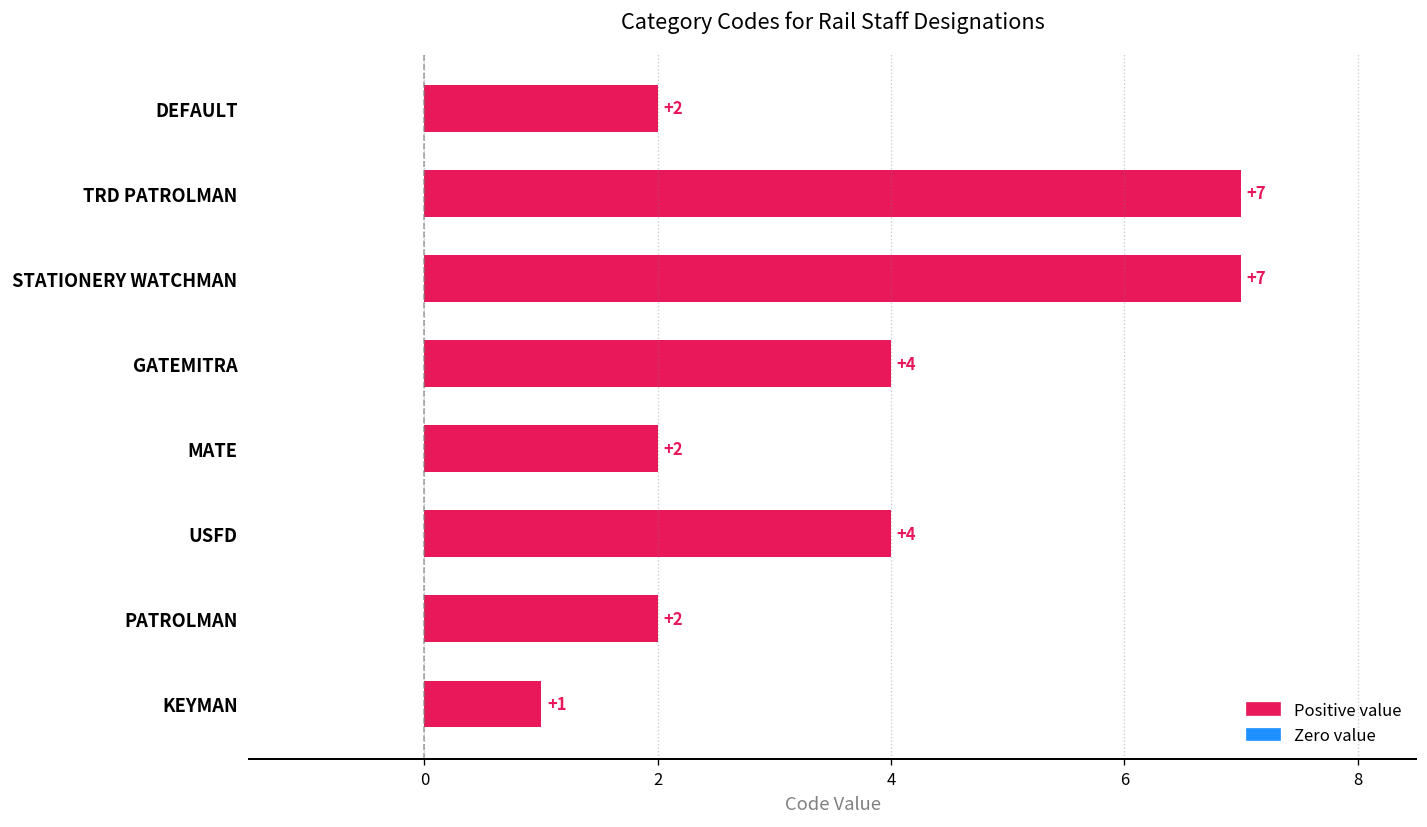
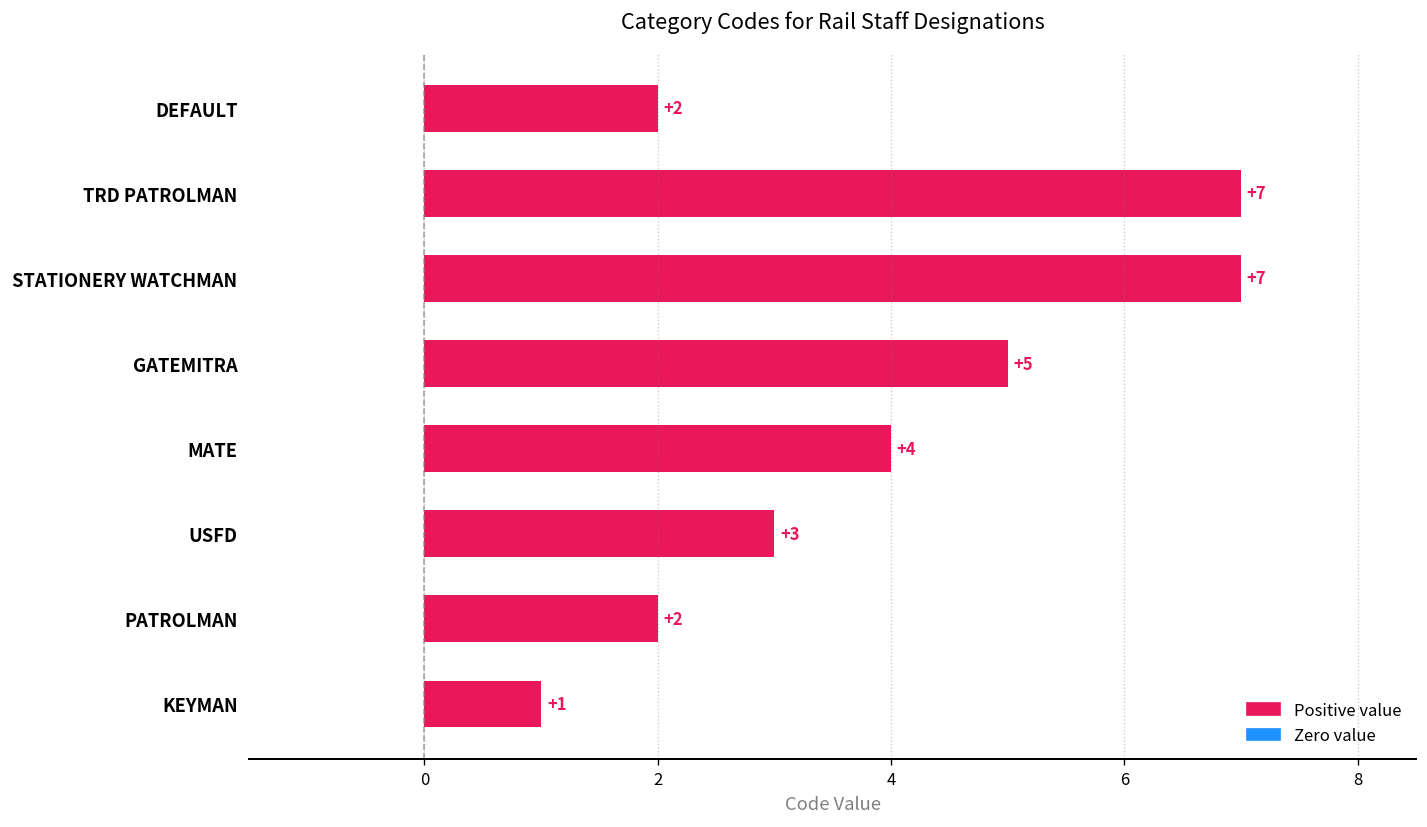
  {
    "DEFAULT": "+2",
    "TRD PATROLMAN": "+7",
    "STATIONERY WATCHMAN": "+7",
-   "GATEMITRA": "+4",
-   "MATE": "+2",
-   "USFD": "+4",
+   "GATEMITRA": "+5",
+   "MATE": "+4",
+   "USFD": "+3",
    "PATROLMAN": "+2",
    "KEYMAN": "+1"
  }
